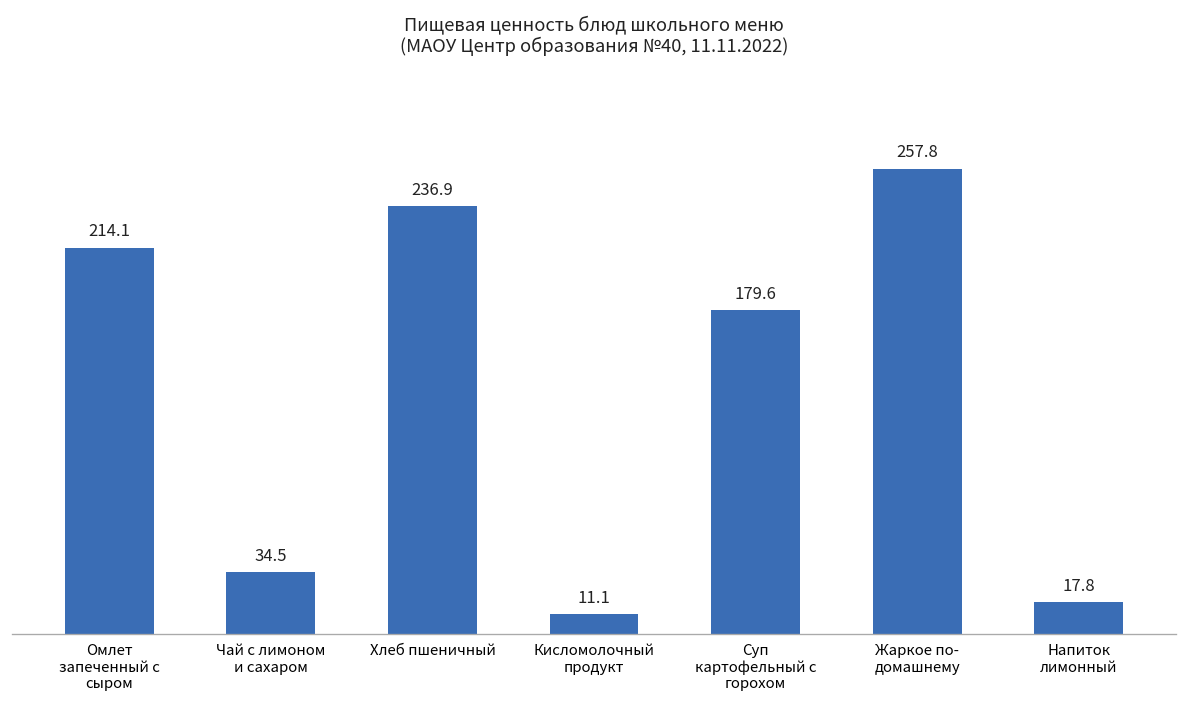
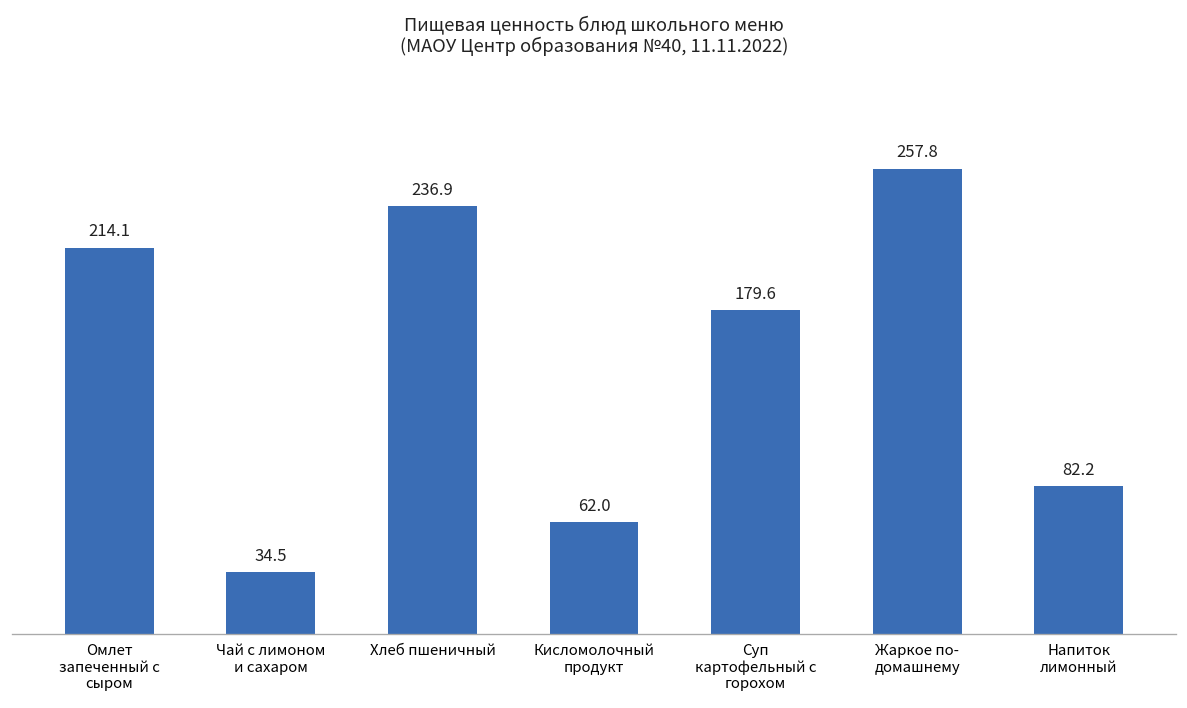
  {
    "Омлет запеченный с сыром": 214.1,
    "Чай с лимоном и сахаром": 34.5,
    "Хлеб пшеничный": 236.9,
-   "Кисломолочный продукт": 11.1,
+   "Кисломолочный продукт": 62.0,
    "Суп картофельный с горохом": 179.6,
    "Жаркое по- домашнему": 257.8,
-   "Напиток лимонный": 17.8
+   "Напиток лимонный": 82.2
  }
